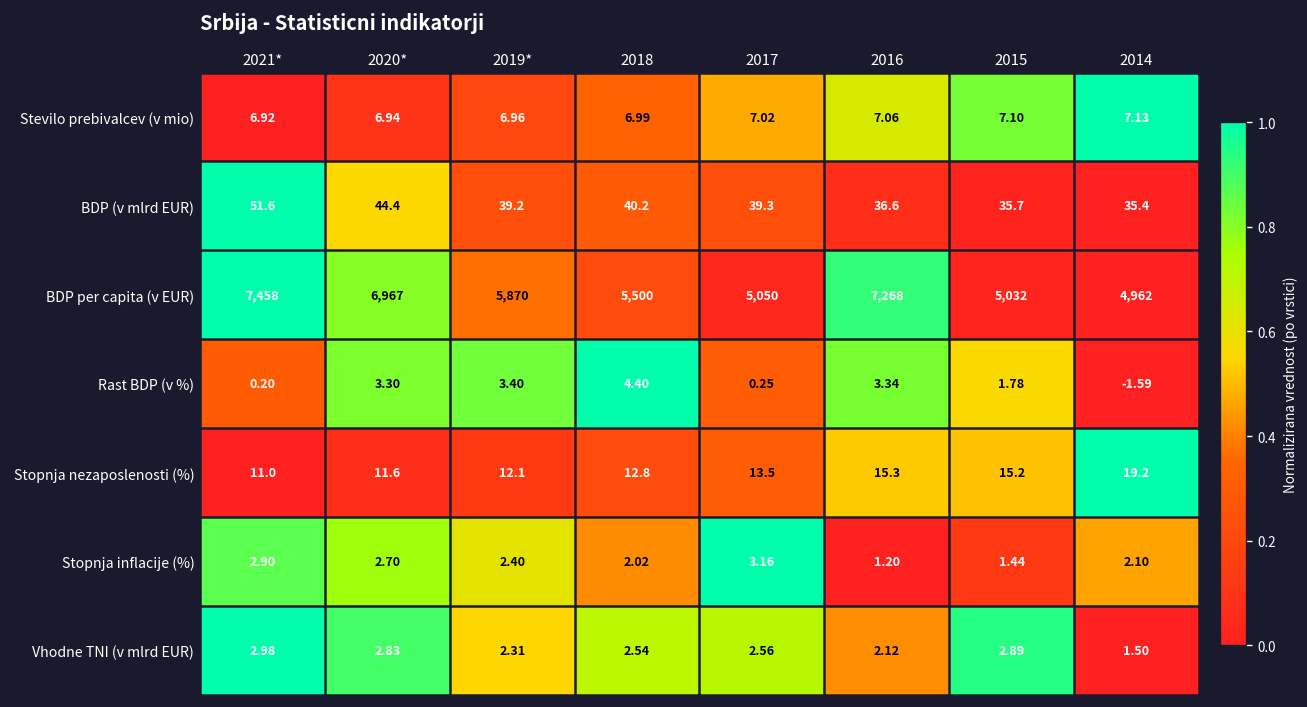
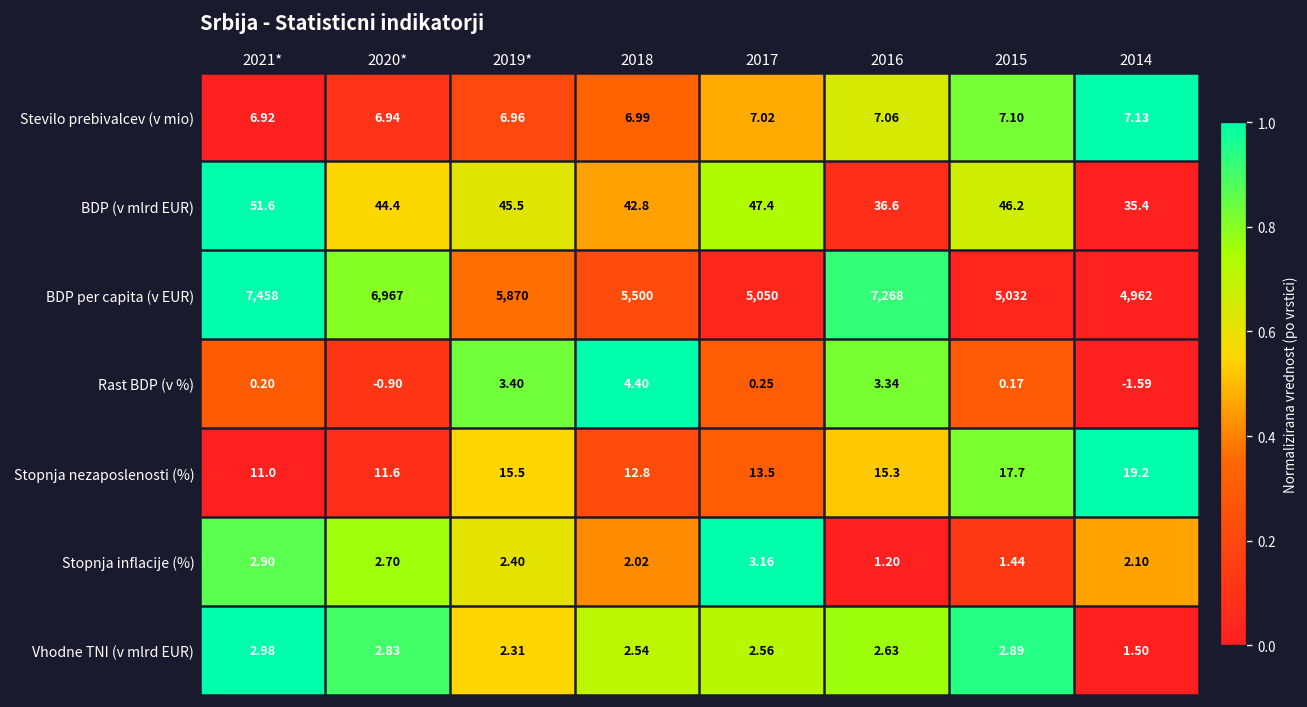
  {
    "Stevilo prebivalcev (v mio)": {
      "2021*": "6.92",
      "2020*": "6.94",
      "2019*": "6.96",
      "2018": "6.99",
      "2017": "7.02",
      "2016": "7.06",
      "2015": "7.10",
      "2014": "7.13"
    },
    "BDP (v mlrd EUR)": {
      "2021*": "51.6",
      "2020*": "44.4",
-     "2019*": "39.2",
-     "2018": "40.2",
-     "2017": "39.3",
+     "2019*": "45.5",
+     "2018": "42.8",
+     "2017": "47.4",
      "2016": "36.6",
-     "2015": "35.7",
+     "2015": "46.2",
      "2014": "35.4"
    },
    "BDP per capita (v EUR)": {
      "2021*": "7,458",
      "2020*": "6,967",
      "2019*": "5,870",
      "2018": "5,500",
      "2017": "5,050",
      "2016": "7,268",
      "2015": "5,032",
      "2014": "4,962"
    },
    "Rast BDP (v %)": {
      "2021*": "0.20",
-     "2020*": "3.30",
+     "2020*": "-0.90",
      "2019*": "3.40",
      "2018": "4.40",
      "2017": "0.25",
      "2016": "3.34",
-     "2015": "1.78",
+     "2015": "0.17",
      "2014": "-1.59"
    },
    "Stopnja nezaposlenosti (%)": {
      "2021*": "11.0",
      "2020*": "11.6",
-     "2019*": "12.1",
+     "2019*": "15.5",
      "2018": "12.8",
      "2017": "13.5",
      "2016": "15.3",
-     "2015": "15.2",
+     "2015": "17.7",
      "2014": "19.2"
    },
    "Stopnja inflacije (%)": {
      "2021*": "2.90",
      "2020*": "2.70",
      "2019*": "2.40",
      "2018": "2.02",
      "2017": "3.16",
      "2016": "1.20",
      "2015": "1.44",
      "2014": "2.10"
    },
    "Vhodne TNI (v mlrd EUR)": {
      "2021*": "2.98",
      "2020*": "2.83",
      "2019*": "2.31",
      "2018": "2.54",
      "2017": "2.56",
-     "2016": "2.12",
+     "2016": "2.63",
      "2015": "2.89",
      "2014": "1.50"
    }
  }
